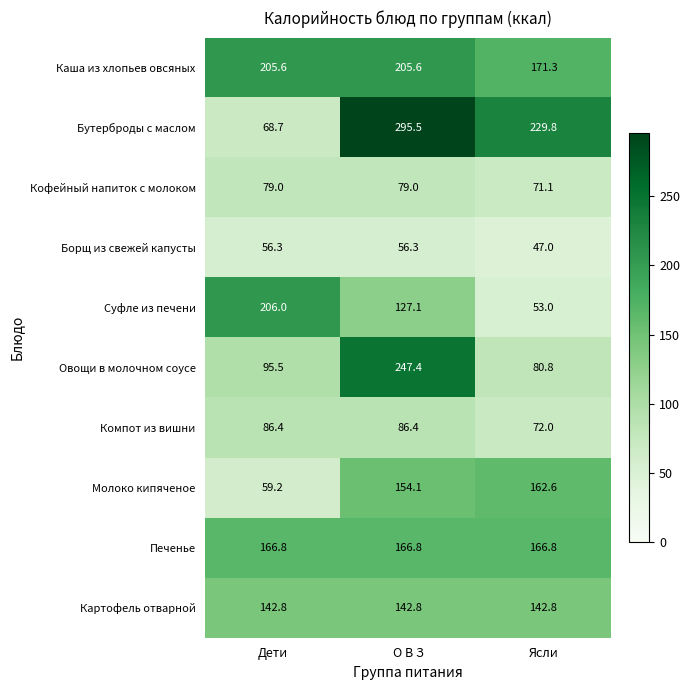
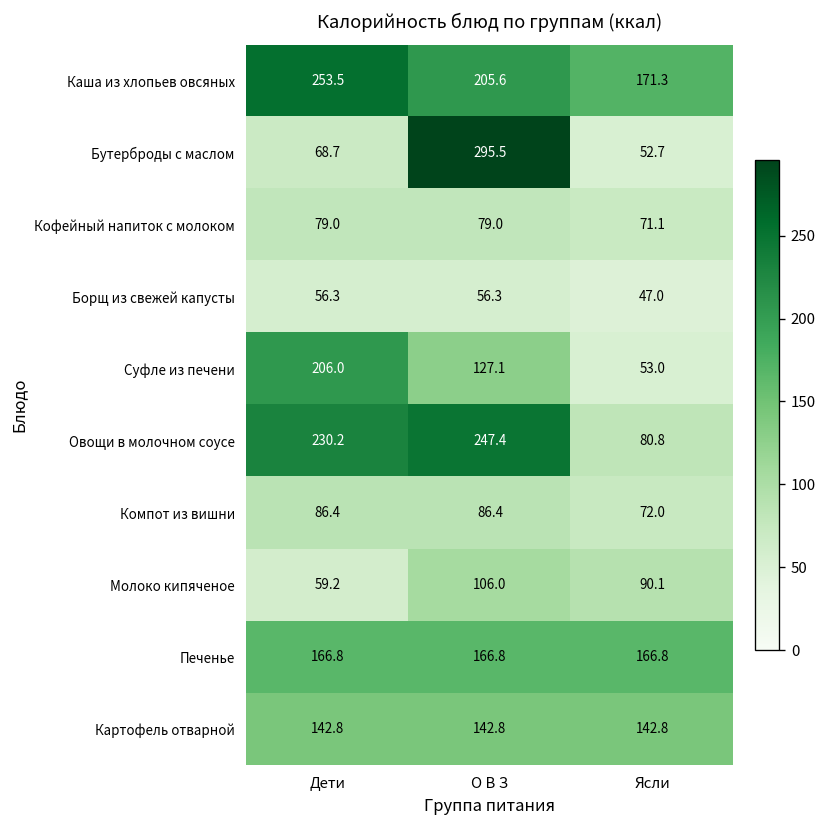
  {
    "Каша из хлопьев овсяных": {
-     "Дети": 205.6,
+     "Дети": 253.5,
      "О В З": 205.6,
      "Ясли": 171.3
    },
    "Бутерброды с маслом": {
      "Дети": 68.7,
      "О В З": 295.5,
-     "Ясли": 229.8
+     "Ясли": 52.7
    },
    "Кофейный напиток с молоком": {
      "Дети": 79.0,
      "О В З": 79.0,
      "Ясли": 71.1
    },
    "Борщ из свежей капусты": {
      "Дети": 56.3,
      "О В З": 56.3,
      "Ясли": 47.0
    },
    "Суфле из печени": {
      "Дети": 206.0,
      "О В З": 127.1,
      "Ясли": 53.0
    },
    "Овощи в молочном соусе": {
-     "Дети": 95.5,
+     "Дети": 230.2,
      "О В З": 247.4,
      "Ясли": 80.8
    },
    "Компот из вишни": {
      "Дети": 86.4,
      "О В З": 86.4,
      "Ясли": 72.0
    },
    "Молоко кипяченое": {
      "Дети": 59.2,
-     "О В З": 154.1,
-     "Ясли": 162.6
+     "О В З": 106.0,
+     "Ясли": 90.1
    },
    "Печенье": {
      "Дети": 166.8,
      "О В З": 166.8,
      "Ясли": 166.8
    },
    "Картофель отварной": {
      "Дети": 142.8,
      "О В З": 142.8,
      "Ясли": 142.8
    }
  }
